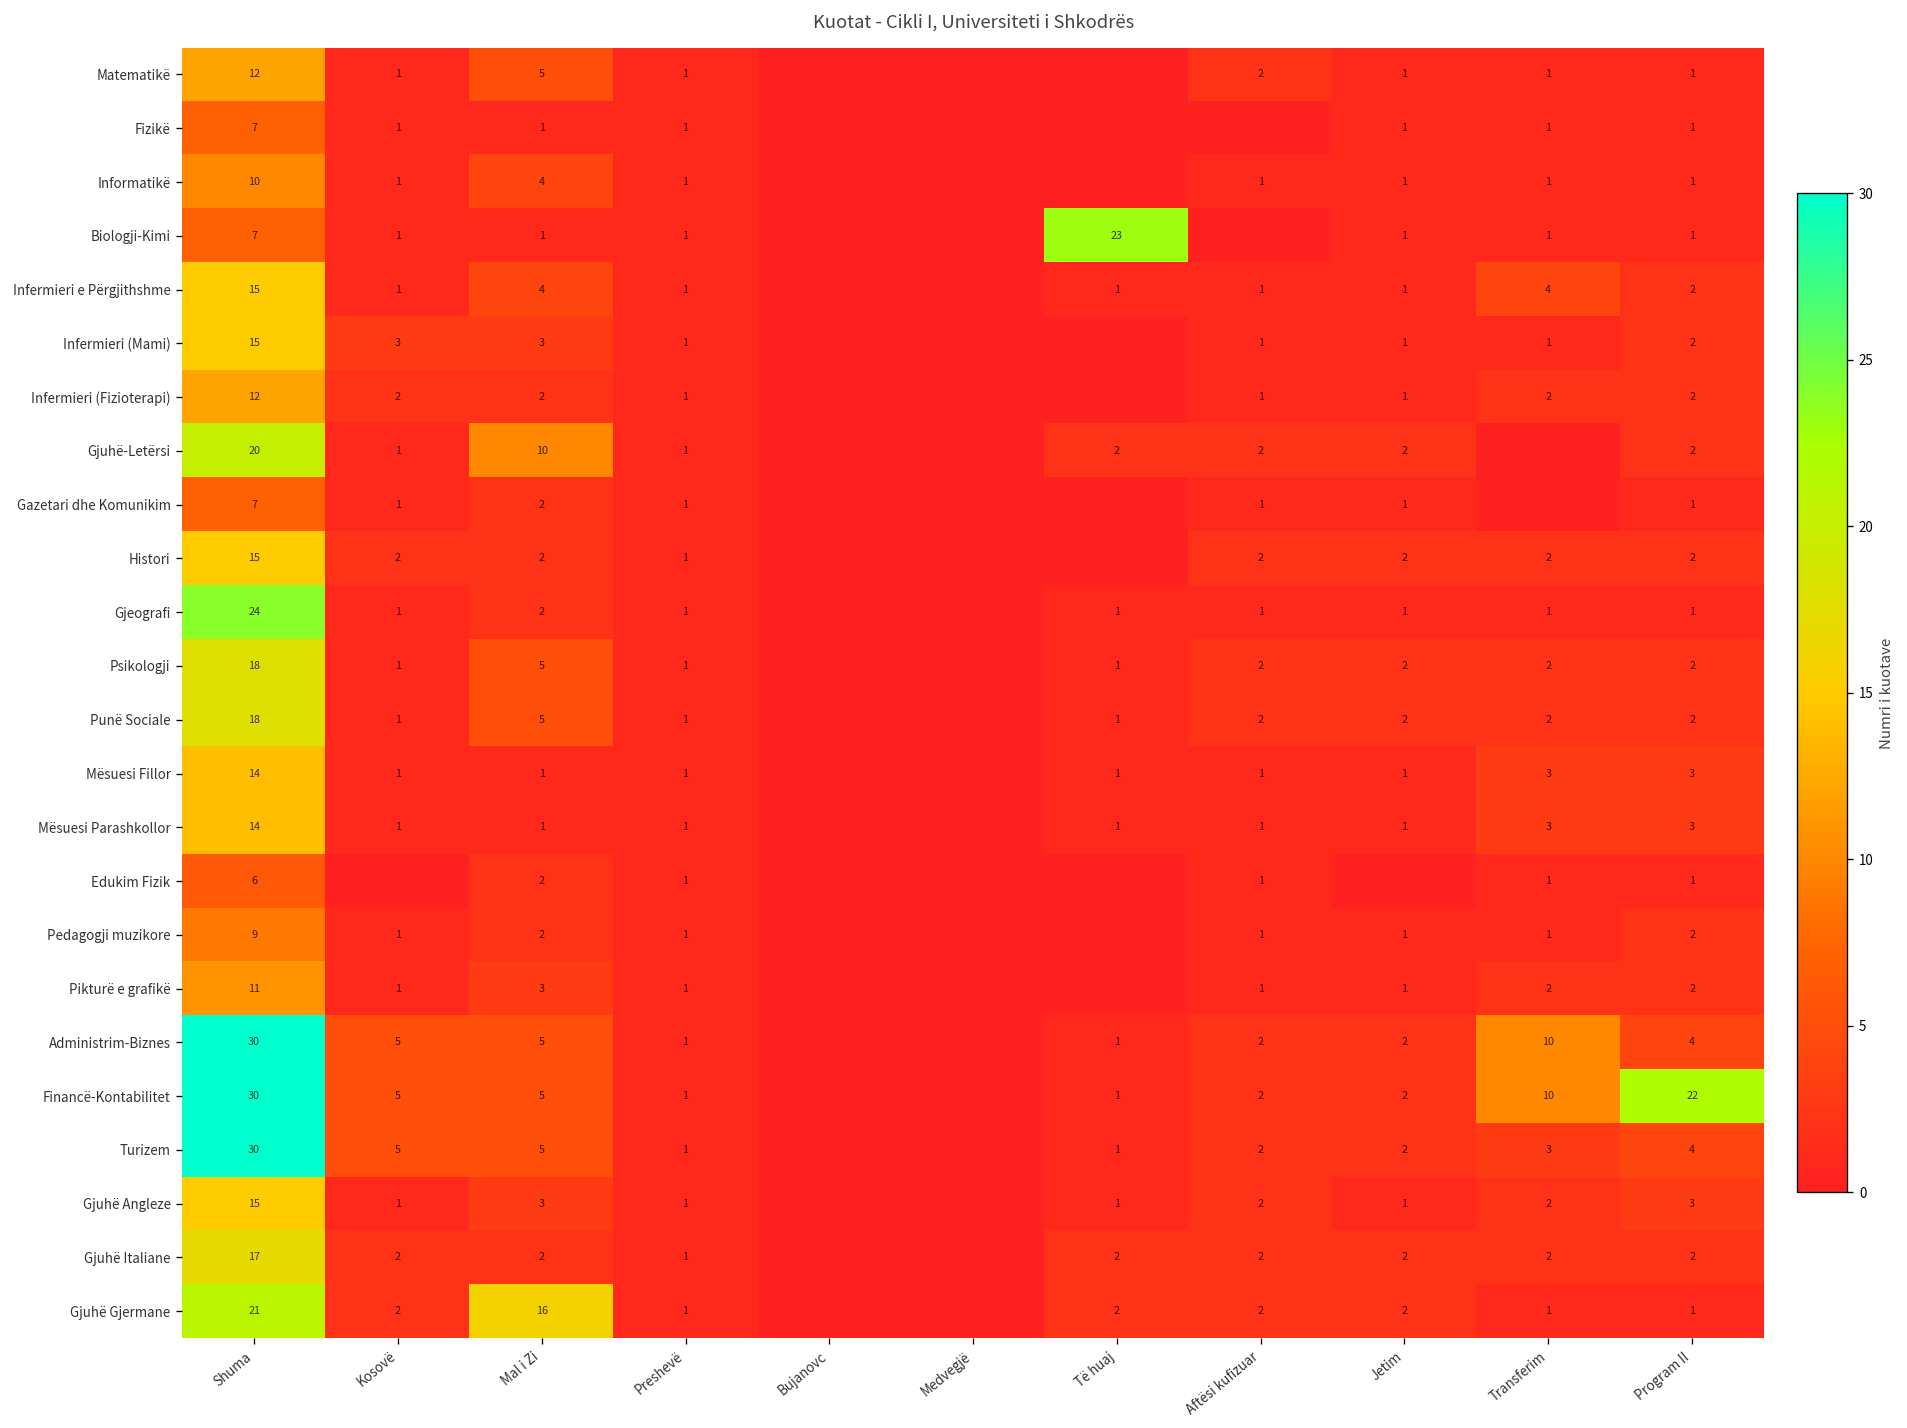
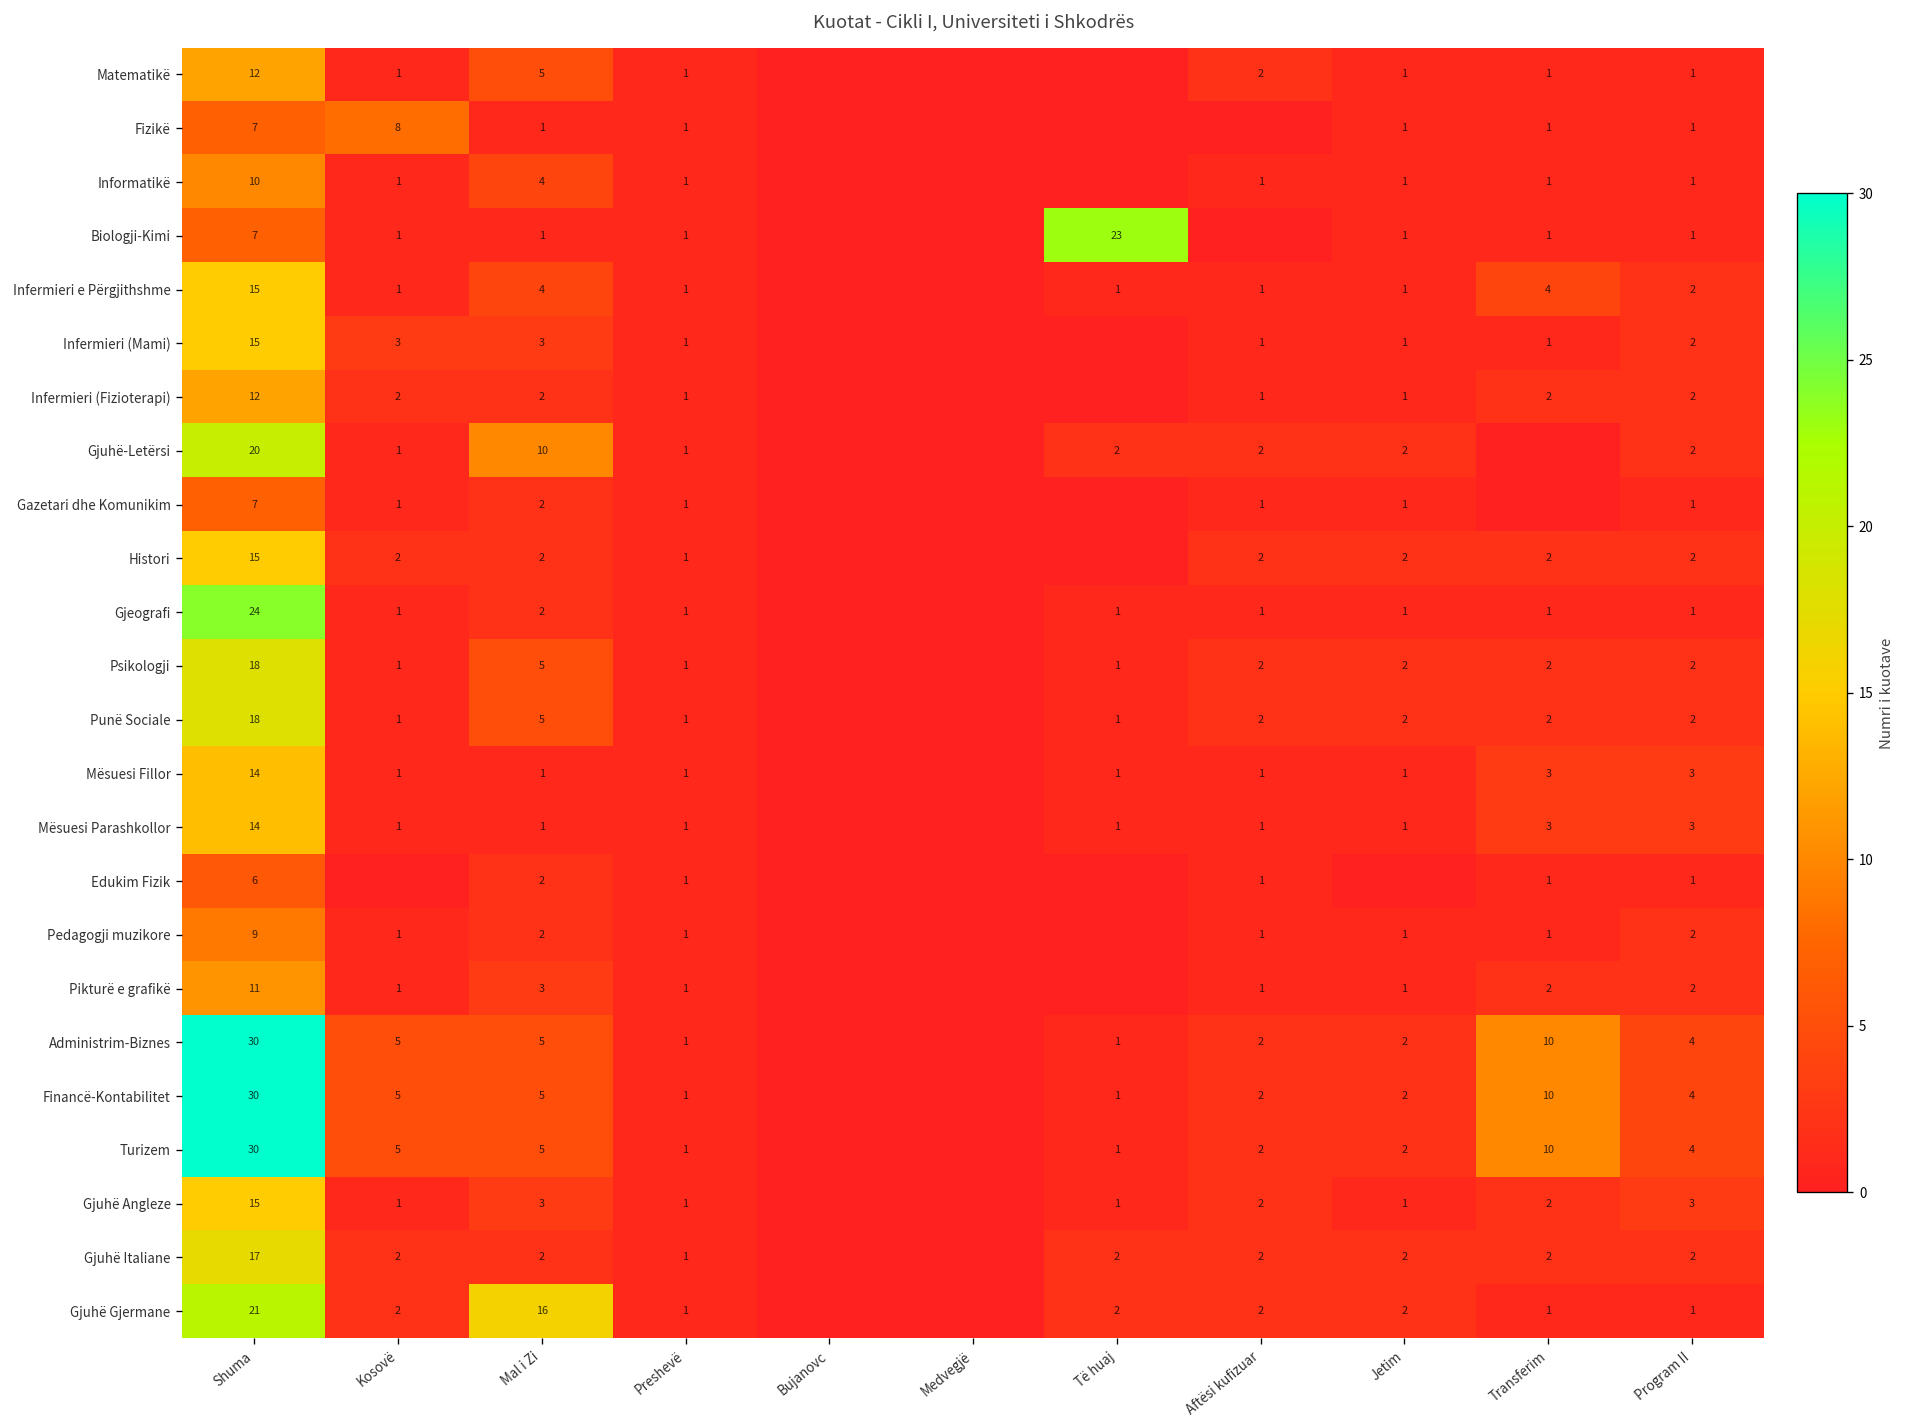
  {
    "Matematikë": {
      "Shuma": 12,
      "Kosovë": 1,
      "Mal i Zi": 5,
      "Preshevë": 1,
      "Aftësi kufizuar": 2,
      "Jetim": 1,
      "Transferim": 1,
      "Program II": 1
    },
    "Fizikë": {
      "Shuma": 7,
-     "Kosovë": 1,
+     "Kosovë": 8,
      "Mal i Zi": 1,
      "Preshevë": 1,
      "Jetim": 1,
      "Transferim": 1,
      "Program II": 1
    },
    "Informatikë": {
      "Shuma": 10,
      "Kosovë": 1,
      "Mal i Zi": 4,
      "Preshevë": 1,
      "Aftësi kufizuar": 1,
      "Jetim": 1,
      "Transferim": 1,
      "Program II": 1
    },
    "Biologji-Kimi": {
      "Shuma": 7,
      "Kosovë": 1,
      "Mal i Zi": 1,
      "Preshevë": 1,
      "Të huaj": 23,
      "Jetim": 1,
      "Transferim": 1,
      "Program II": 1
    },
    "Infermieri e Përgjithshme": {
      "Shuma": 15,
      "Kosovë": 1,
      "Mal i Zi": 4,
      "Preshevë": 1,
      "Të huaj": 1,
      "Aftësi kufizuar": 1,
      "Jetim": 1,
      "Transferim": 4,
      "Program II": 2
    },
    "Infermieri (Mami)": {
      "Shuma": 15,
      "Kosovë": 3,
      "Mal i Zi": 3,
      "Preshevë": 1,
      "Aftësi kufizuar": 1,
      "Jetim": 1,
      "Transferim": 1,
      "Program II": 2
    },
    "Infermieri (Fizioterapi)": {
      "Shuma": 12,
      "Kosovë": 2,
      "Mal i Zi": 2,
      "Preshevë": 1,
      "Aftësi kufizuar": 1,
      "Jetim": 1,
      "Transferim": 2,
      "Program II": 2
    },
    "Gjuhë-Letërsi": {
      "Shuma": 20,
      "Kosovë": 1,
      "Mal i Zi": 10,
      "Preshevë": 1,
      "Të huaj": 2,
      "Aftësi kufizuar": 2,
      "Jetim": 2,
      "Program II": 2
    },
    "Gazetari dhe Komunikim": {
      "Shuma": 7,
      "Kosovë": 1,
      "Mal i Zi": 2,
      "Preshevë": 1,
      "Aftësi kufizuar": 1,
      "Jetim": 1,
      "Program II": 1
    },
    "Histori": {
      "Shuma": 15,
      "Kosovë": 2,
      "Mal i Zi": 2,
      "Preshevë": 1,
      "Aftësi kufizuar": 2,
      "Jetim": 2,
      "Transferim": 2,
      "Program II": 2
    },
    "Gjeografi": {
      "Shuma": 24,
      "Kosovë": 1,
      "Mal i Zi": 2,
      "Preshevë": 1,
      "Të huaj": 1,
      "Aftësi kufizuar": 1,
      "Jetim": 1,
      "Transferim": 1,
      "Program II": 1
    },
    "Psikologji": {
      "Shuma": 18,
      "Kosovë": 1,
      "Mal i Zi": 5,
      "Preshevë": 1,
      "Të huaj": 1,
      "Aftësi kufizuar": 2,
      "Jetim": 2,
      "Transferim": 2,
      "Program II": 2
    },
    "Punë Sociale": {
      "Shuma": 18,
      "Kosovë": 1,
      "Mal i Zi": 5,
      "Preshevë": 1,
      "Të huaj": 1,
      "Aftësi kufizuar": 2,
      "Jetim": 2,
      "Transferim": 2,
      "Program II": 2
    },
    "Mësuesi Fillor": {
      "Shuma": 14,
      "Kosovë": 1,
      "Mal i Zi": 1,
      "Preshevë": 1,
      "Të huaj": 1,
      "Aftësi kufizuar": 1,
      "Jetim": 1,
      "Transferim": 3,
      "Program II": 3
    },
    "Mësuesi Parashkollor": {
      "Shuma": 14,
      "Kosovë": 1,
      "Mal i Zi": 1,
      "Preshevë": 1,
      "Të huaj": 1,
      "Aftësi kufizuar": 1,
      "Jetim": 1,
      "Transferim": 3,
      "Program II": 3
    },
    "Edukim Fizik": {
      "Shuma": 6,
      "Mal i Zi": 2,
      "Preshevë": 1,
      "Aftësi kufizuar": 1,
      "Transferim": 1,
      "Program II": 1
    },
    "Pedagogji muzikore": {
      "Shuma": 9,
      "Kosovë": 1,
      "Mal i Zi": 2,
      "Preshevë": 1,
      "Aftësi kufizuar": 1,
      "Jetim": 1,
      "Transferim": 1,
      "Program II": 2
    },
    "Pikturë e grafikë": {
      "Shuma": 11,
      "Kosovë": 1,
      "Mal i Zi": 3,
      "Preshevë": 1,
      "Aftësi kufizuar": 1,
      "Jetim": 1,
      "Transferim": 2,
      "Program II": 2
    },
    "Administrim-Biznes": {
      "Shuma": 30,
      "Kosovë": 5,
      "Mal i Zi": 5,
      "Preshevë": 1,
      "Të huaj": 1,
      "Aftësi kufizuar": 2,
      "Jetim": 2,
      "Transferim": 10,
      "Program II": 4
    },
    "Financë-Kontabilitet": {
      "Shuma": 30,
      "Kosovë": 5,
      "Mal i Zi": 5,
      "Preshevë": 1,
      "Të huaj": 1,
      "Aftësi kufizuar": 2,
      "Jetim": 2,
      "Transferim": 10,
-     "Program II": 22
+     "Program II": 4
    },
    "Turizem": {
      "Shuma": 30,
      "Kosovë": 5,
      "Mal i Zi": 5,
      "Preshevë": 1,
      "Të huaj": 1,
      "Aftësi kufizuar": 2,
      "Jetim": 2,
-     "Transferim": 3,
+     "Transferim": 10,
      "Program II": 4
    },
    "Gjuhë Angleze": {
      "Shuma": 15,
      "Kosovë": 1,
      "Mal i Zi": 3,
      "Preshevë": 1,
      "Të huaj": 1,
      "Aftësi kufizuar": 2,
      "Jetim": 1,
      "Transferim": 2,
      "Program II": 3
    },
    "Gjuhë Italiane": {
      "Shuma": 17,
      "Kosovë": 2,
      "Mal i Zi": 2,
      "Preshevë": 1,
      "Të huaj": 2,
      "Aftësi kufizuar": 2,
      "Jetim": 2,
      "Transferim": 2,
      "Program II": 2
    },
    "Gjuhë Gjermane": {
      "Shuma": 21,
      "Kosovë": 2,
      "Mal i Zi": 16,
      "Preshevë": 1,
      "Të huaj": 2,
      "Aftësi kufizuar": 2,
      "Jetim": 2,
      "Transferim": 1,
      "Program II": 1
    }
  }
